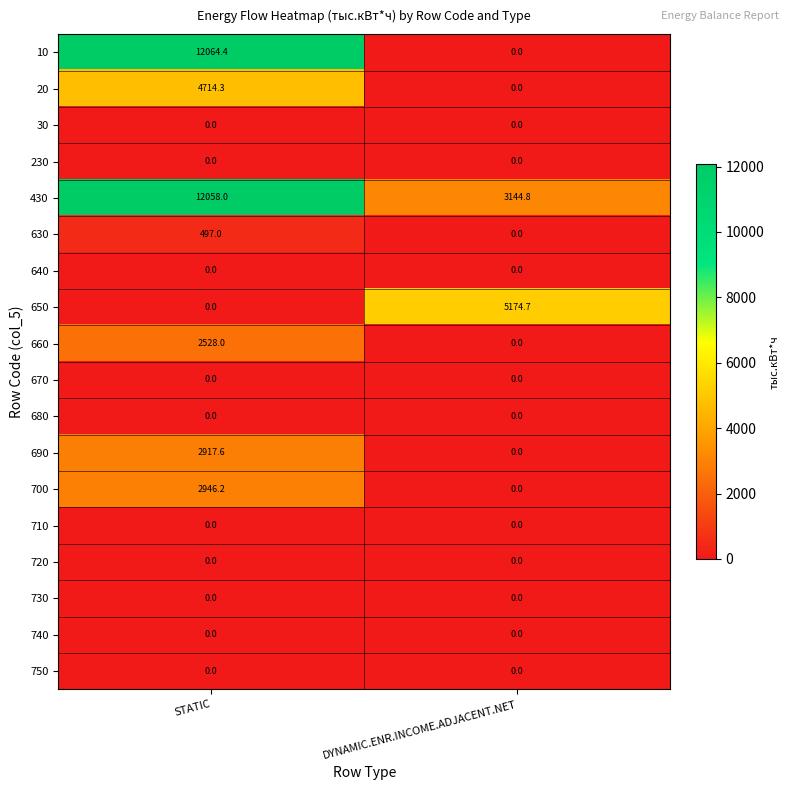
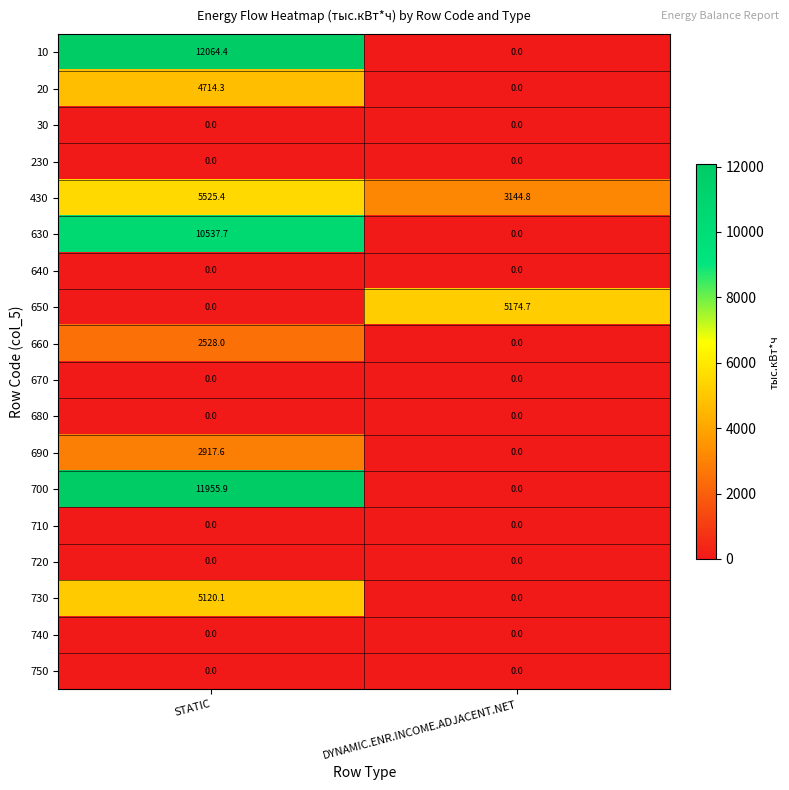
  {
    "10": {
      "STATIC": 12064.4,
      "DYNAMIC.ENR.INCOME.ADJACENT.NET": 0.0
    },
    "20": {
      "STATIC": 4714.3,
      "DYNAMIC.ENR.INCOME.ADJACENT.NET": 0.0
    },
    "30": {
      "STATIC": 0.0,
      "DYNAMIC.ENR.INCOME.ADJACENT.NET": 0.0
    },
    "230": {
      "STATIC": 0.0,
      "DYNAMIC.ENR.INCOME.ADJACENT.NET": 0.0
    },
    "430": {
-     "STATIC": 12058.0,
+     "STATIC": 5525.4,
      "DYNAMIC.ENR.INCOME.ADJACENT.NET": 3144.8
    },
    "630": {
-     "STATIC": 497.0,
+     "STATIC": 10537.7,
      "DYNAMIC.ENR.INCOME.ADJACENT.NET": 0.0
    },
    "640": {
      "STATIC": 0.0,
      "DYNAMIC.ENR.INCOME.ADJACENT.NET": 0.0
    },
    "650": {
      "STATIC": 0.0,
      "DYNAMIC.ENR.INCOME.ADJACENT.NET": 5174.7
    },
    "660": {
      "STATIC": 2528.0,
      "DYNAMIC.ENR.INCOME.ADJACENT.NET": 0.0
    },
    "670": {
      "STATIC": 0.0,
      "DYNAMIC.ENR.INCOME.ADJACENT.NET": 0.0
    },
    "680": {
      "STATIC": 0.0,
      "DYNAMIC.ENR.INCOME.ADJACENT.NET": 0.0
    },
    "690": {
      "STATIC": 2917.6,
      "DYNAMIC.ENR.INCOME.ADJACENT.NET": 0.0
    },
    "700": {
-     "STATIC": 2946.2,
+     "STATIC": 11955.9,
      "DYNAMIC.ENR.INCOME.ADJACENT.NET": 0.0
    },
    "710": {
      "STATIC": 0.0,
      "DYNAMIC.ENR.INCOME.ADJACENT.NET": 0.0
    },
    "720": {
      "STATIC": 0.0,
      "DYNAMIC.ENR.INCOME.ADJACENT.NET": 0.0
    },
    "730": {
-     "STATIC": 0.0,
+     "STATIC": 5120.1,
      "DYNAMIC.ENR.INCOME.ADJACENT.NET": 0.0
    },
    "740": {
      "STATIC": 0.0,
      "DYNAMIC.ENR.INCOME.ADJACENT.NET": 0.0
    },
    "750": {
      "STATIC": 0.0,
      "DYNAMIC.ENR.INCOME.ADJACENT.NET": 0.0
    }
  }
